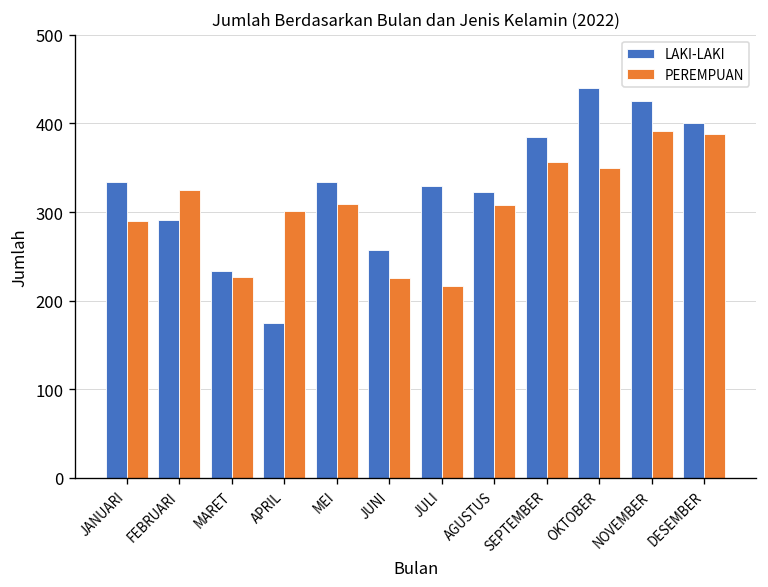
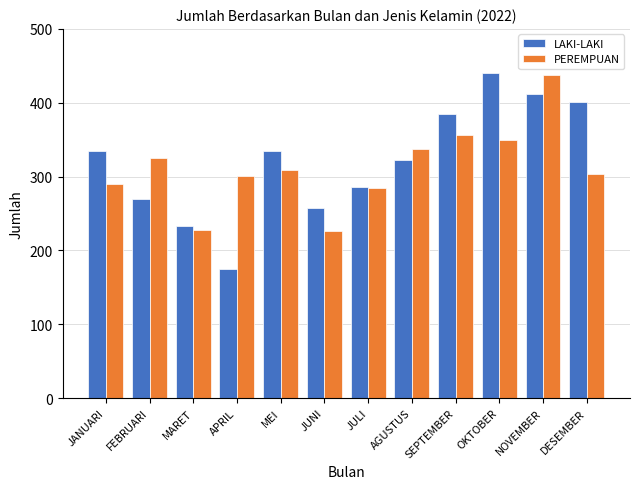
  {
    "LAKI-LAKI": {
      "JANUARI": 330,
-     "FEBRUARI": 290,
+     "FEBRUARI": 270,
      "MARET": 230,
      "APRIL": 180,
      "MEI": 330,
      "JUNI": 260,
-     "JULI": 330,
+     "JULI": 290,
      "AGUSTUS": 320,
      "SEPTEMBER": 390,
      "OKTOBER": 440,
-     "NOVEMBER": 430,
+     "NOVEMBER": 410,
      "DESEMBER": 400
    },
    "PEREMPUAN": {
      "JANUARI": 290,
      "FEBRUARI": 330,
      "MARET": 230,
      "APRIL": 300,
      "MEI": 310,
      "JUNI": 230,
-     "JULI": 220,
-     "AGUSTUS": 310,
+     "JULI": 280,
+     "AGUSTUS": 340,
      "SEPTEMBER": 360,
      "OKTOBER": 350,
-     "NOVEMBER": 390,
-     "DESEMBER": 390
+     "NOVEMBER": 440,
+     "DESEMBER": 300
    }
  }
